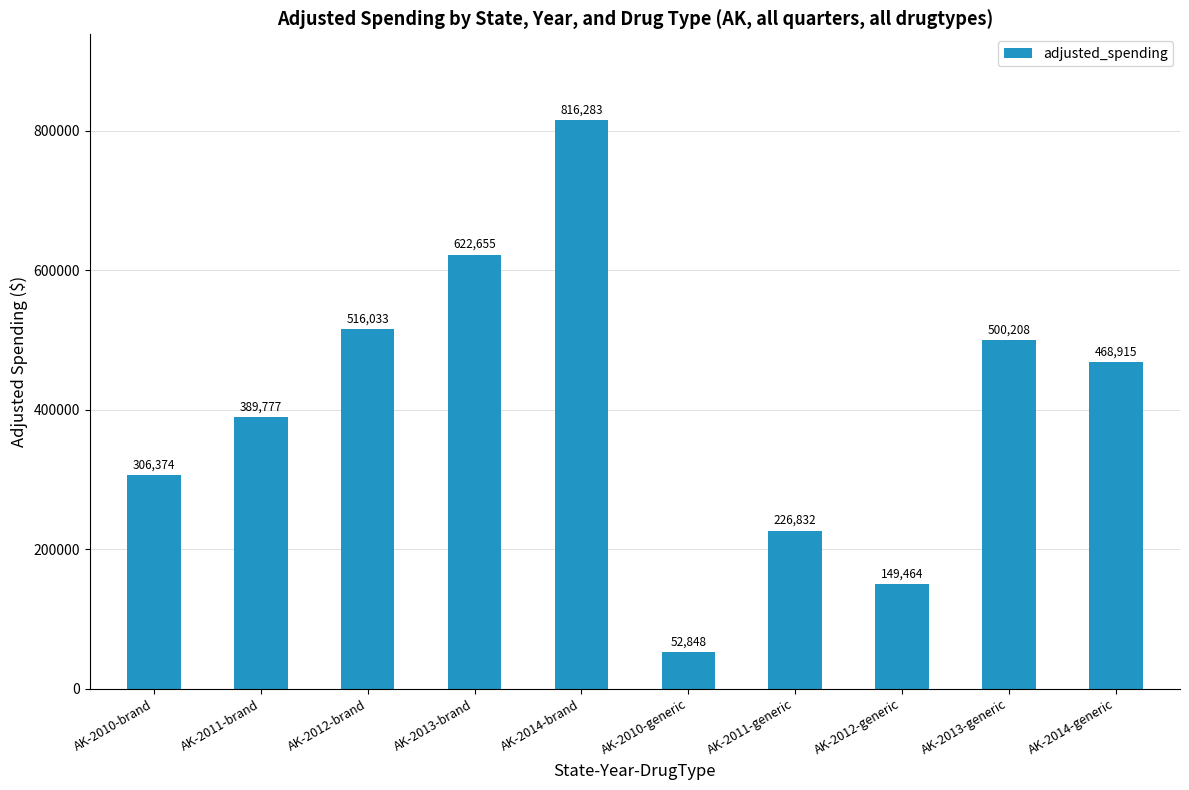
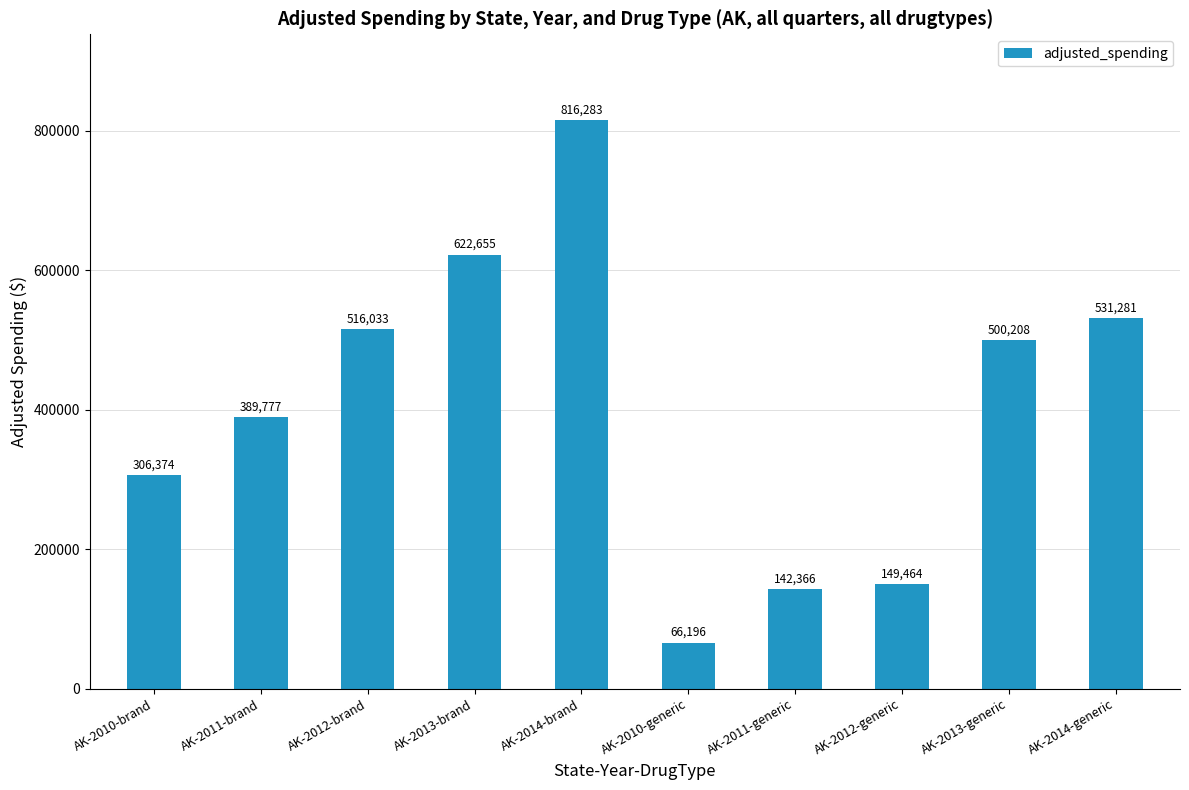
  {
    "AK-2010-brand": "306,374",
    "AK-2011-brand": "389,777",
    "AK-2012-brand": "516,033",
    "AK-2013-brand": "622,655",
    "AK-2014-brand": "816,283",
-   "AK-2010-generic": "52,848",
-   "AK-2011-generic": "226,832",
+   "AK-2010-generic": "66,196",
+   "AK-2011-generic": "142,366",
    "AK-2012-generic": "149,464",
    "AK-2013-generic": "500,208",
-   "AK-2014-generic": "468,915"
+   "AK-2014-generic": "531,281"
  }
